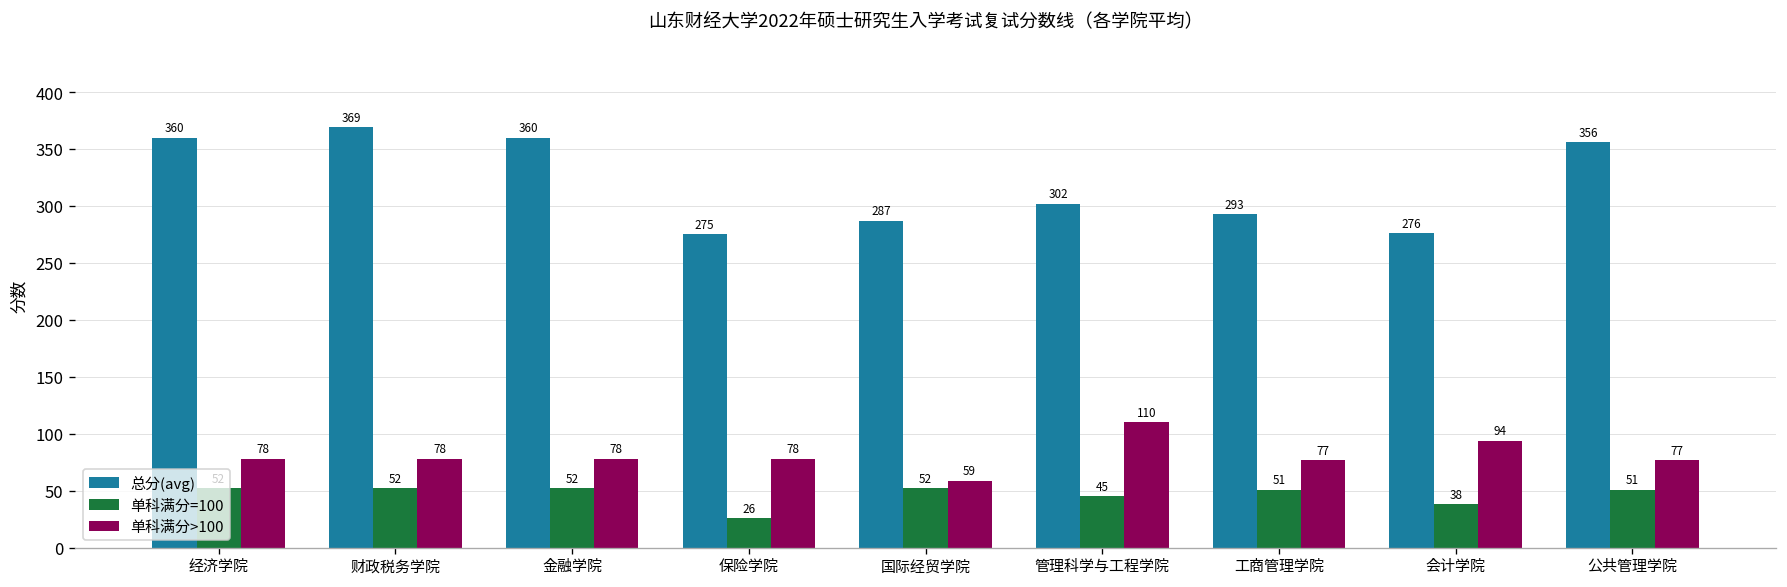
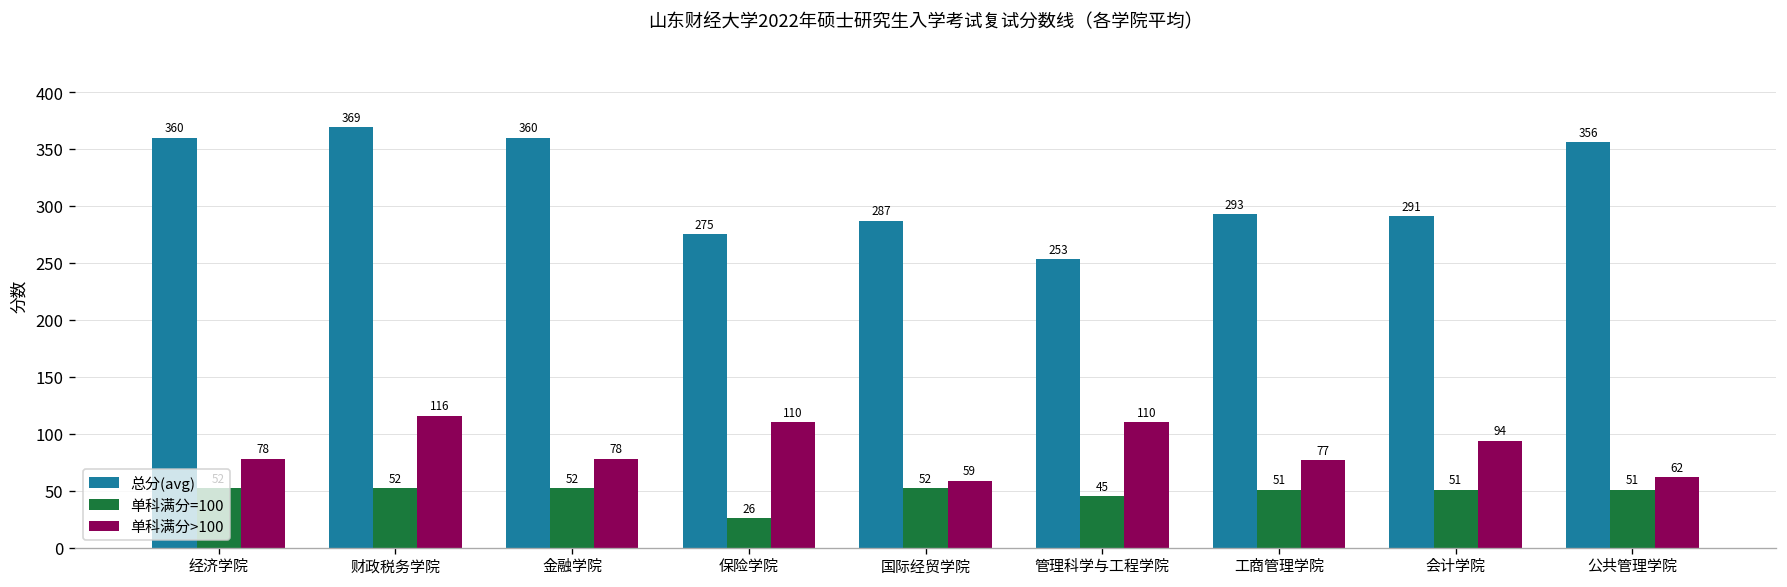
  {
    "总分(avg)": {
      "经济学院": 360,
      "财政税务学院": 369,
      "金融学院": 360,
      "保险学院": 275,
      "国际经贸学院": 287,
-     "管理科学与工程学院": 302,
+     "管理科学与工程学院": 253,
      "工商管理学院": 293,
-     "会计学院": 276,
+     "会计学院": 291,
      "公共管理学院": 356
    },
    "单科满分=100": {
      "财政税务学院": 52,
      "金融学院": 52,
      "保险学院": 26,
      "国际经贸学院": 52,
      "管理科学与工程学院": 45,
      "工商管理学院": 51,
-     "会计学院": 38,
+     "会计学院": 51,
      "公共管理学院": 51
    },
    "单科满分>100": {
      "经济学院": 78,
-     "财政税务学院": 78,
+     "财政税务学院": 116,
      "金融学院": 78,
-     "保险学院": 78,
+     "保险学院": 110,
      "国际经贸学院": 59,
      "管理科学与工程学院": 110,
      "工商管理学院": 77,
      "会计学院": 94,
-     "公共管理学院": 77
+     "公共管理学院": 62
    }
  }
